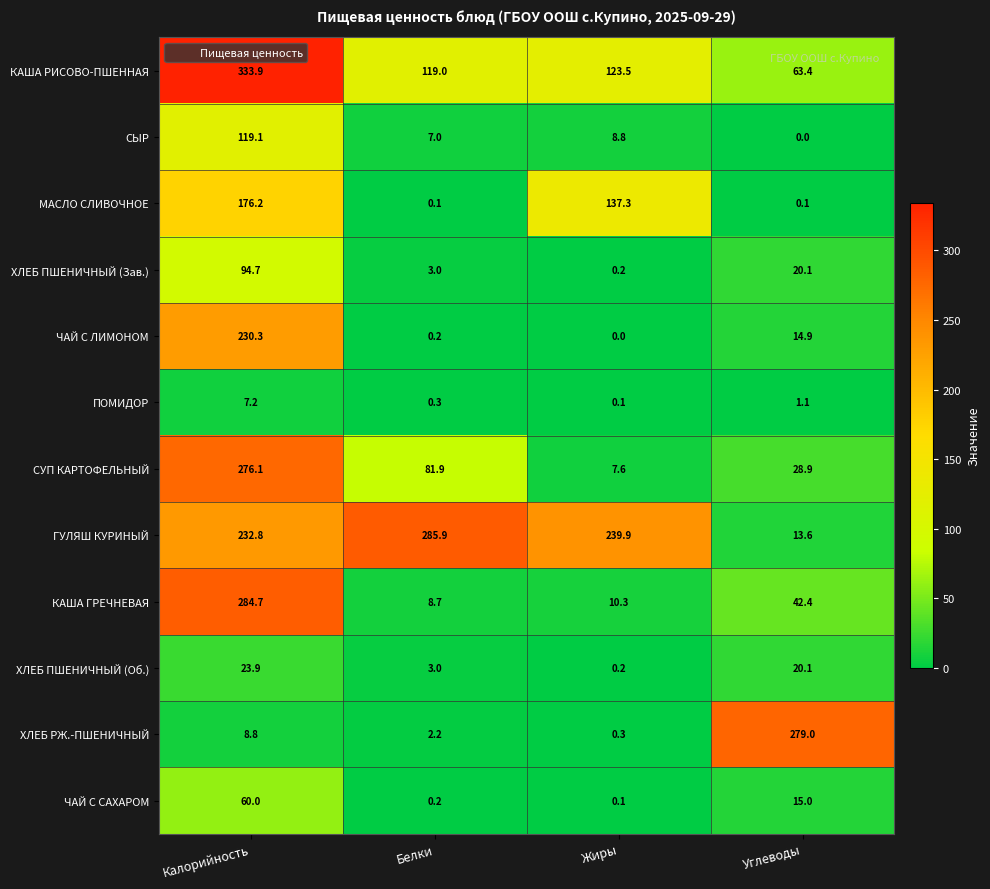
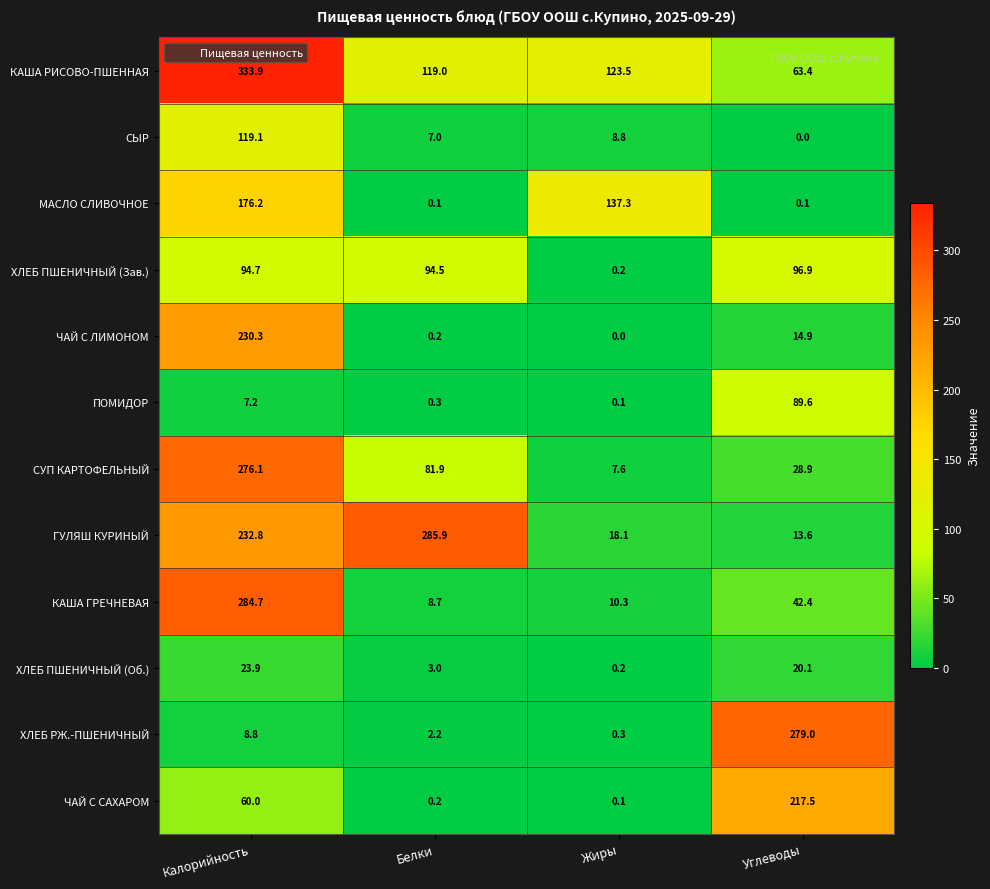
  {
    "КАША РИСОВО-ПШЕННАЯ": {
      "Калорийность": 333.9,
      "Белки": 119.0,
      "Жиры": 123.5
    },
    "СЫР": {
      "Калорийность": 119.1,
      "Белки": 7.0,
      "Жиры": 8.8,
      "Углеводы": 0.0
    },
    "МАСЛО СЛИВОЧНОЕ": {
      "Калорийность": 176.2,
      "Белки": 0.1,
      "Жиры": 137.3,
      "Углеводы": 0.1
    },
    "ХЛЕБ ПШЕНИЧНЫЙ (Зав.)": {
      "Калорийность": 94.7,
-     "Белки": 3.0,
+     "Белки": 94.5,
      "Жиры": 0.2,
-     "Углеводы": 20.1
+     "Углеводы": 96.9
    },
    "ЧАЙ С ЛИМОНОМ": {
      "Калорийность": 230.3,
      "Белки": 0.2,
      "Жиры": 0.0,
      "Углеводы": 14.9
    },
    "ПОМИДОР": {
      "Калорийность": 7.2,
      "Белки": 0.3,
      "Жиры": 0.1,
-     "Углеводы": 1.1
+     "Углеводы": 89.6
    },
    "СУП КАРТОФЕЛЬНЫЙ": {
      "Калорийность": 276.1,
      "Белки": 81.9,
      "Жиры": 7.6,
      "Углеводы": 28.9
    },
    "ГУЛЯШ КУРИНЫЙ": {
      "Калорийность": 232.8,
      "Белки": 285.9,
-     "Жиры": 239.9,
+     "Жиры": 18.1,
      "Углеводы": 13.6
    },
    "КАША ГРЕЧНЕВАЯ": {
      "Калорийность": 284.7,
      "Белки": 8.7,
      "Жиры": 10.3,
      "Углеводы": 42.4
    },
    "ХЛЕБ ПШЕНИЧНЫЙ (Об.)": {
      "Калорийность": 23.9,
      "Белки": 3.0,
      "Жиры": 0.2,
      "Углеводы": 20.1
    },
    "ХЛЕБ РЖ.-ПШЕНИЧНЫЙ": {
      "Калорийность": 8.8,
      "Белки": 2.2,
      "Жиры": 0.3,
      "Углеводы": 279.0
    },
    "ЧАЙ С САХАРОМ": {
      "Калорийность": 60.0,
      "Белки": 0.2,
      "Жиры": 0.1,
-     "Углеводы": 15.0
+     "Углеводы": 217.5
    }
  }
